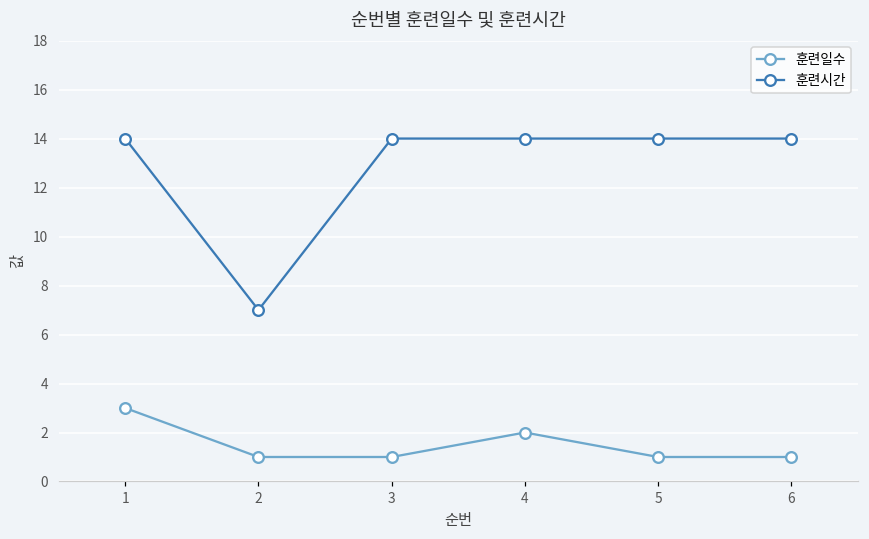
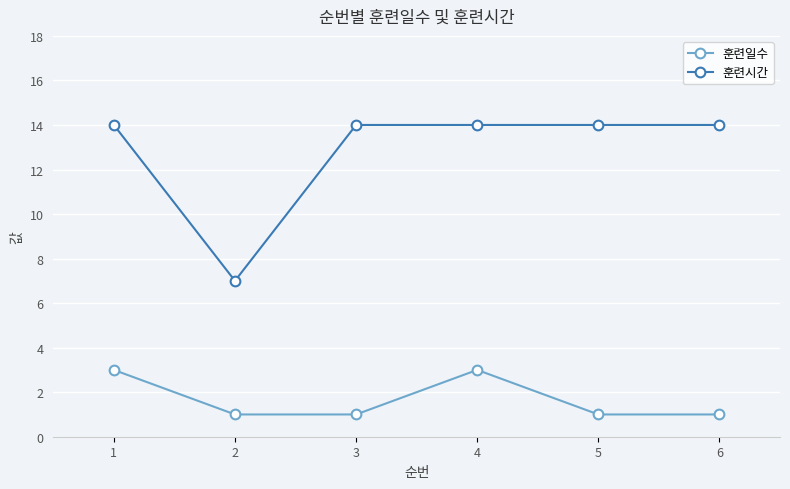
  {
    "훈련일수": {
      "1": 3,
      "2": 1,
      "3": 1,
-     "4": 2,
+     "4": 3,
      "5": 1,
      "6": 1
    },
    "훈련시간": {
      "1": 14,
      "2": 7,
      "3": 14,
      "4": 14,
      "5": 14,
      "6": 14
    }
  }
